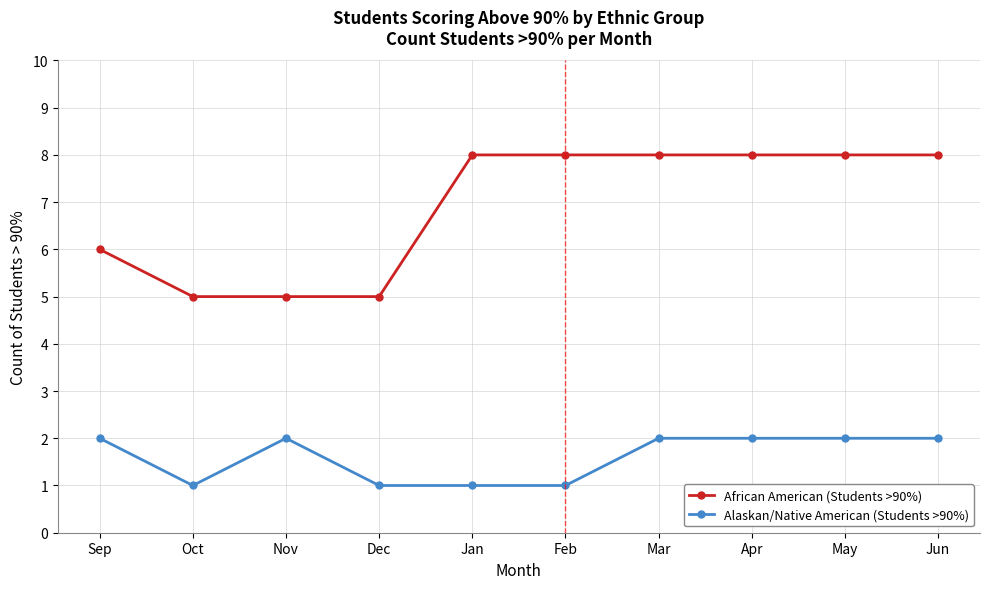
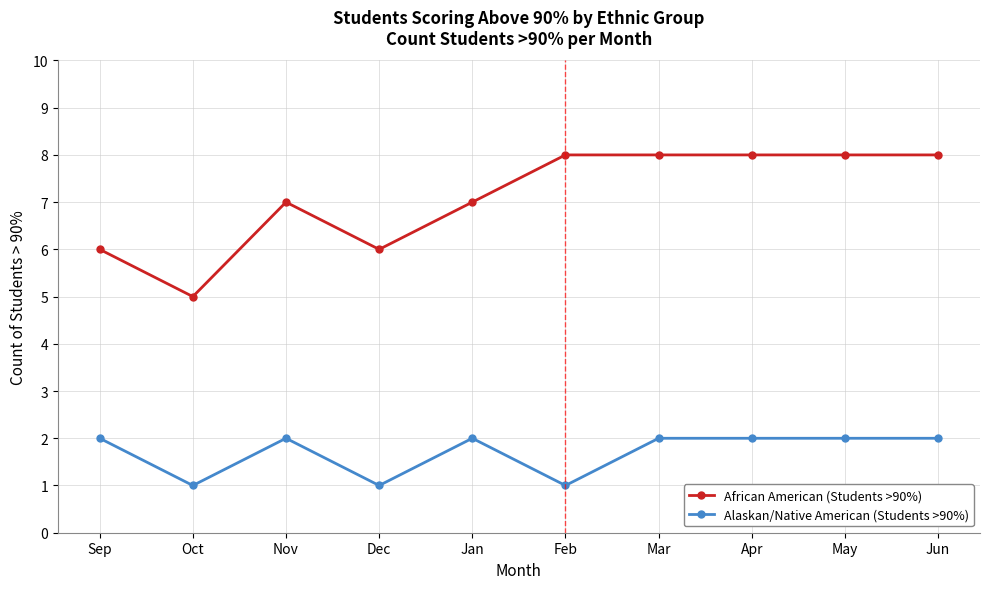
  {
    "African American (Students >90%)": {
      "Sep": 6,
      "Oct": 5,
-     "Nov": 5,
-     "Dec": 5,
-     "Jan": 8,
+     "Nov": 7,
+     "Dec": 6,
+     "Jan": 7,
      "Feb": 8,
      "Mar": 8,
      "Apr": 8,
      "May": 8,
      "Jun": 8
    },
    "Alaskan/Native American (Students >90%)": {
      "Sep": 2,
      "Oct": 1,
      "Nov": 2,
      "Dec": 1,
-     "Jan": 1,
+     "Jan": 2,
      "Feb": 1,
      "Mar": 2,
      "Apr": 2,
      "May": 2,
      "Jun": 2
    }
  }
